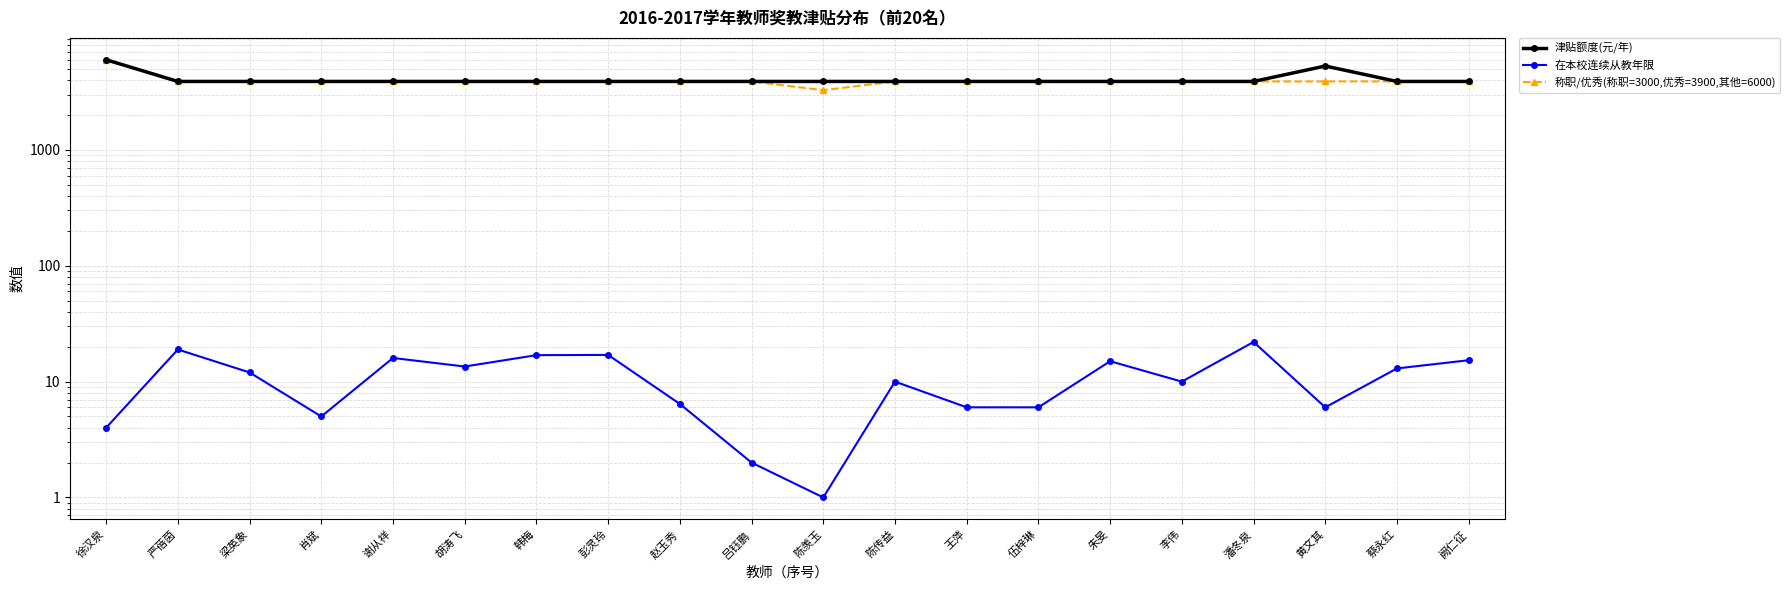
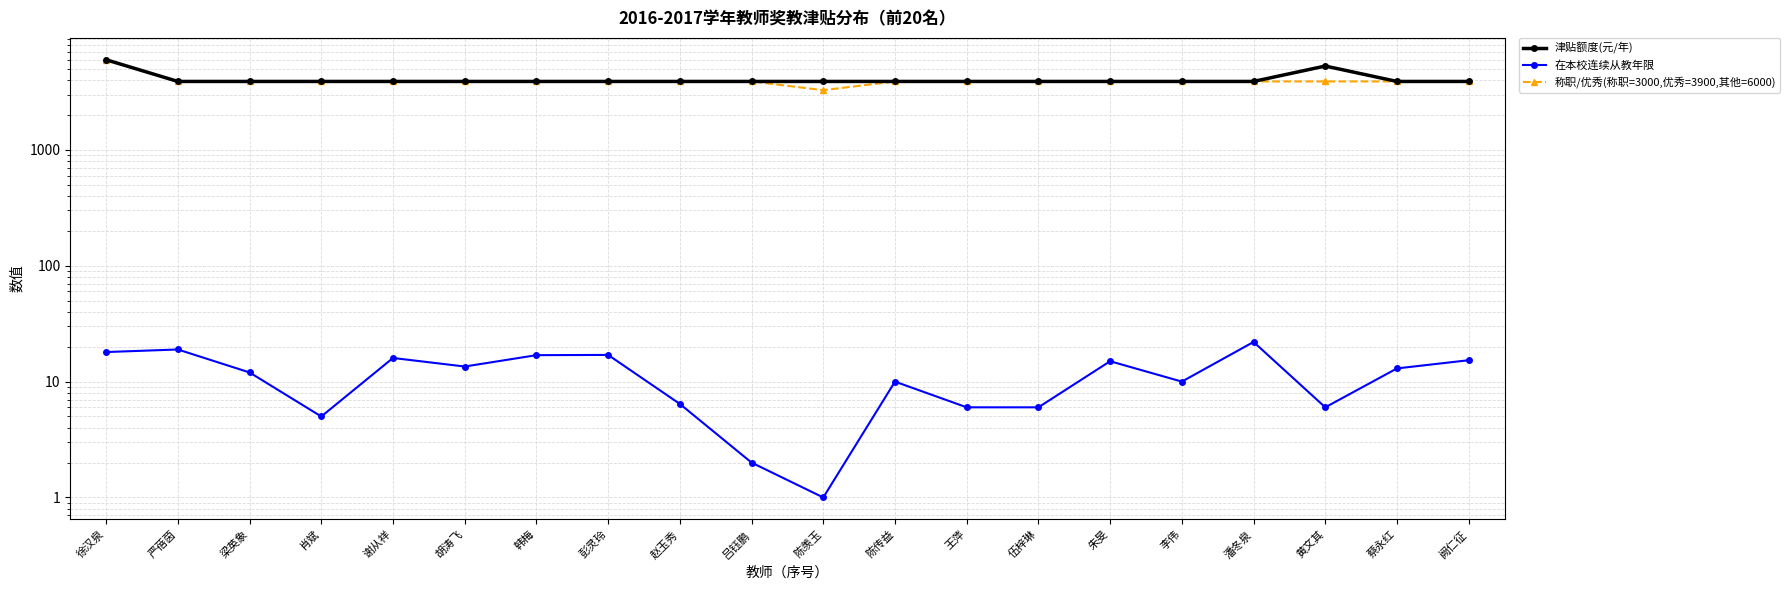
  {
    "津贴额度(元/年)": {
      "陈羡玉": 3900,
      "黄文其": 5000
    },
    "在本校连续从教年限": {
-     "徐汉泉": 4,
+     "徐汉泉": 18,
      "严蓓茵": 19,
      "梁英象": 12,
      "肖斌": 5,
      "谢从祥": 16,
      "胡涛飞": 14,
      "韩梅": 17,
      "彭灵玲": 17,
      "赵玉秀": 6,
      "吕钰鹏": 2,
      "陈羡玉": 1,
      "陈传益": 10,
      "王萍": 6,
      "伍梓琳": 6,
      "朱旻": 15,
      "李伟": 10,
      "潘冬泉": 22,
      "黄文其": 6,
      "蔡永红": 13,
      "阙仁征": 15
    },
    "称职/优秀(称职=3000,优秀=3900,其他=6000)": {
      "陈羡玉": 3300,
      "黄文其": 3900
    }
  }
